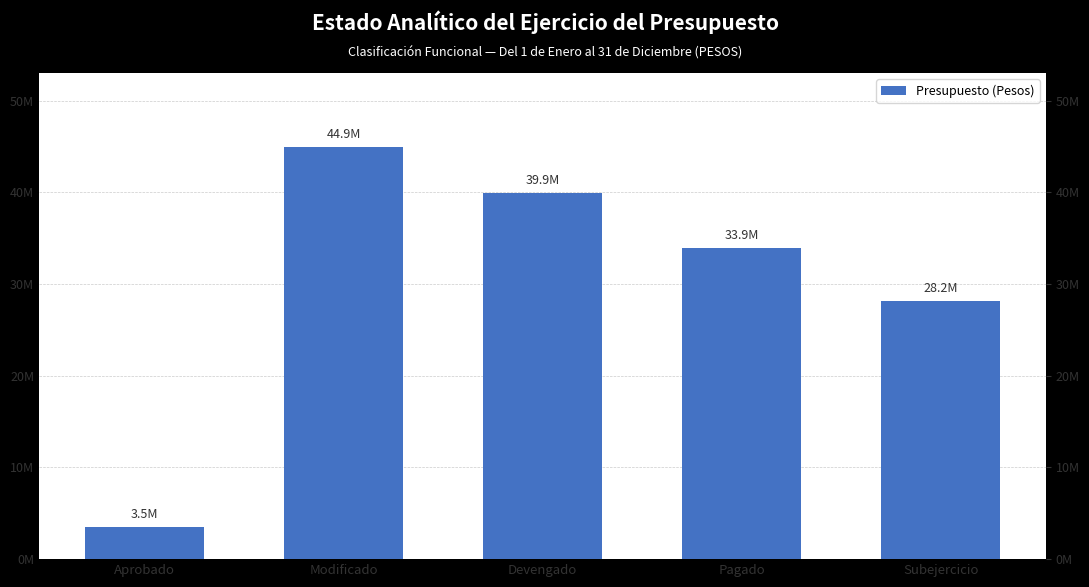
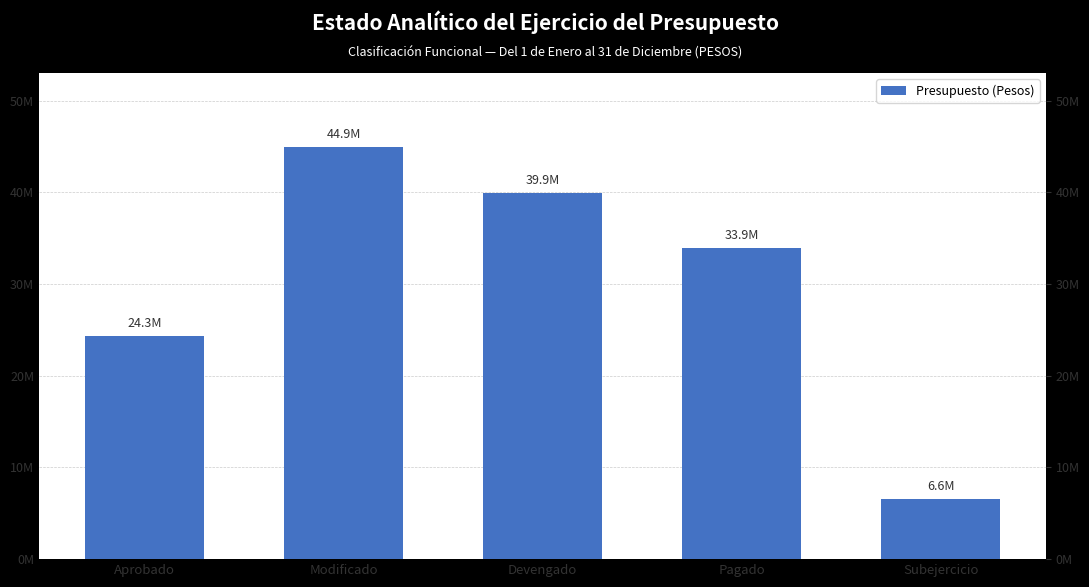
  {
-   "Aprobado": "3.5M",
+   "Aprobado": "24.3M",
    "Modificado": "44.9M",
    "Devengado": "39.9M",
    "Pagado": "33.9M",
-   "Subejercicio": "28.2M"
+   "Subejercicio": "6.6M"
  }
